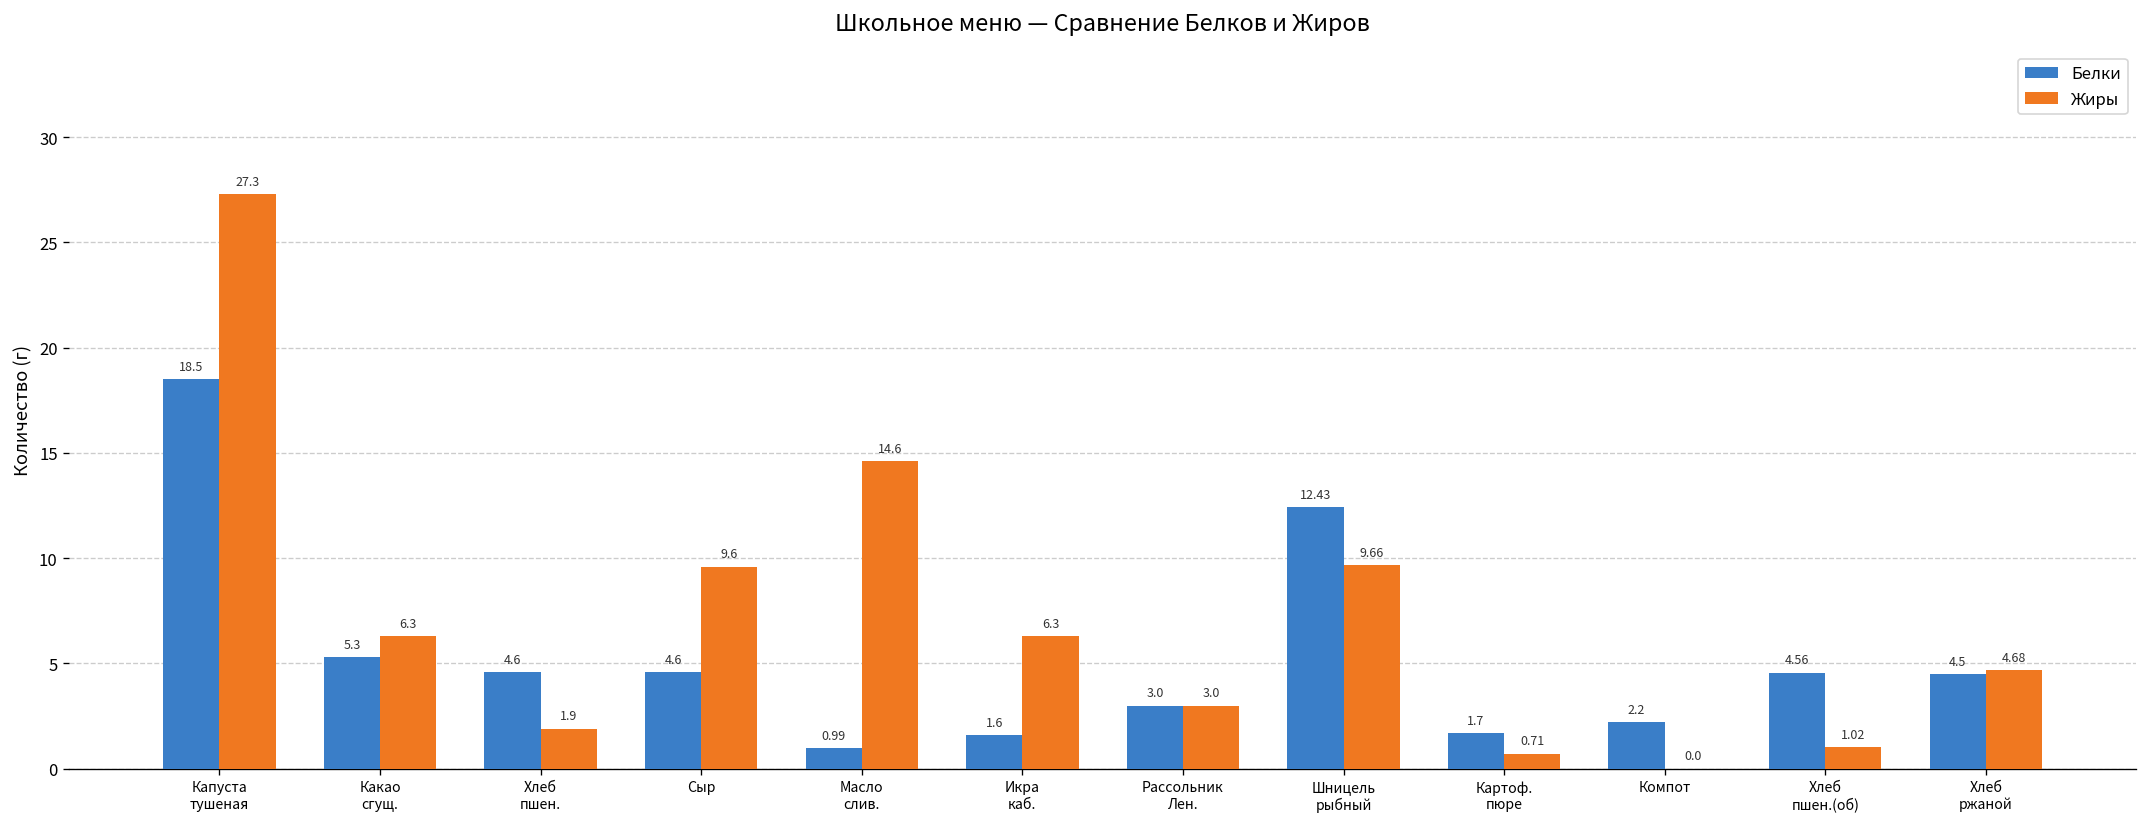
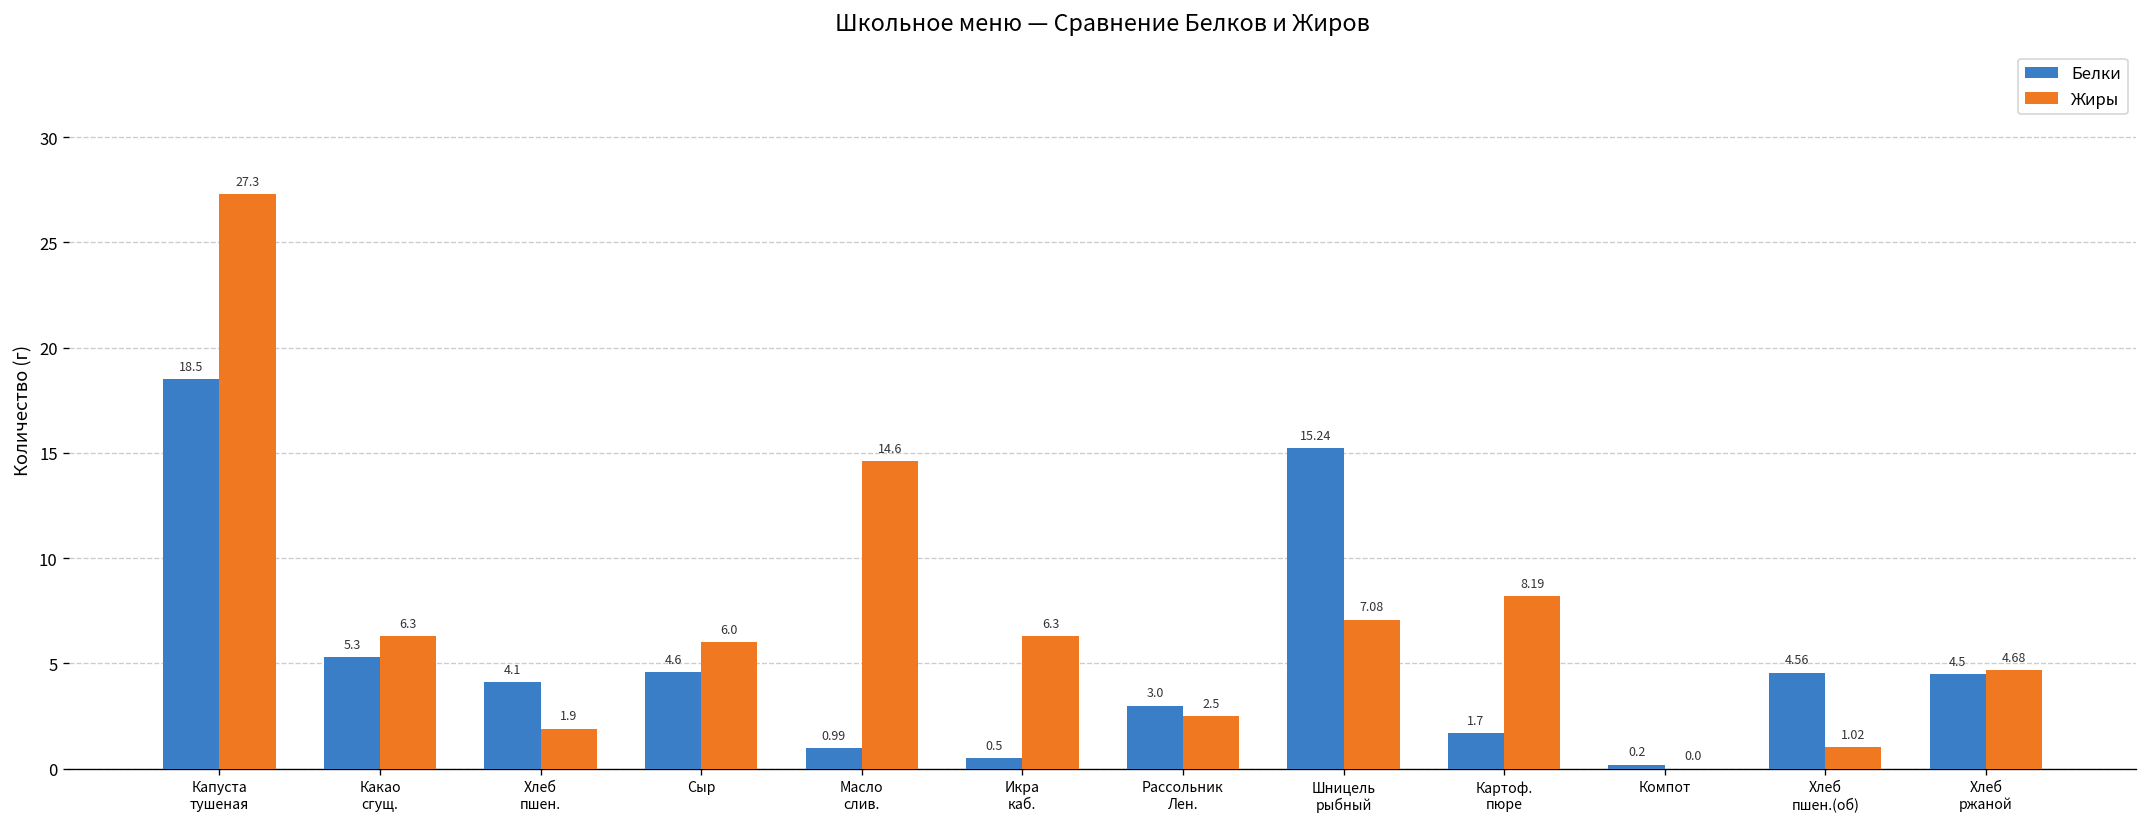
  {
    "Белки": {
      "Капуста тушеная": 18.5,
      "Какао сгущ.": 5.3,
-     "Хлеб пшен.": 4.6,
+     "Хлеб пшен.": 4.1,
      "Сыр": 4.6,
      "Масло слив.": 0.99,
-     "Икра каб.": 1.6,
+     "Икра каб.": 0.5,
      "Рассольник Лен.": 3.0,
-     "Шницель рыбный": 12.43,
+     "Шницель рыбный": 15.24,
      "Картоф. пюре": 1.7,
-     "Компот": 2.2,
+     "Компот": 0.2,
      "Хлеб пшен.(об)": 4.56,
      "Хлеб ржаной": 4.5
    },
    "Жиры": {
      "Капуста тушеная": 27.3,
      "Какао сгущ.": 6.3,
      "Хлеб пшен.": 1.9,
-     "Сыр": 9.6,
+     "Сыр": 6.0,
      "Масло слив.": 14.6,
      "Икра каб.": 6.3,
-     "Рассольник Лен.": 3.0,
-     "Шницель рыбный": 9.66,
-     "Картоф. пюре": 0.71,
+     "Рассольник Лен.": 2.5,
+     "Шницель рыбный": 7.08,
+     "Картоф. пюре": 8.19,
      "Компот": 0.0,
      "Хлеб пшен.(об)": 1.02,
      "Хлеб ржаной": 4.68
    }
  }
